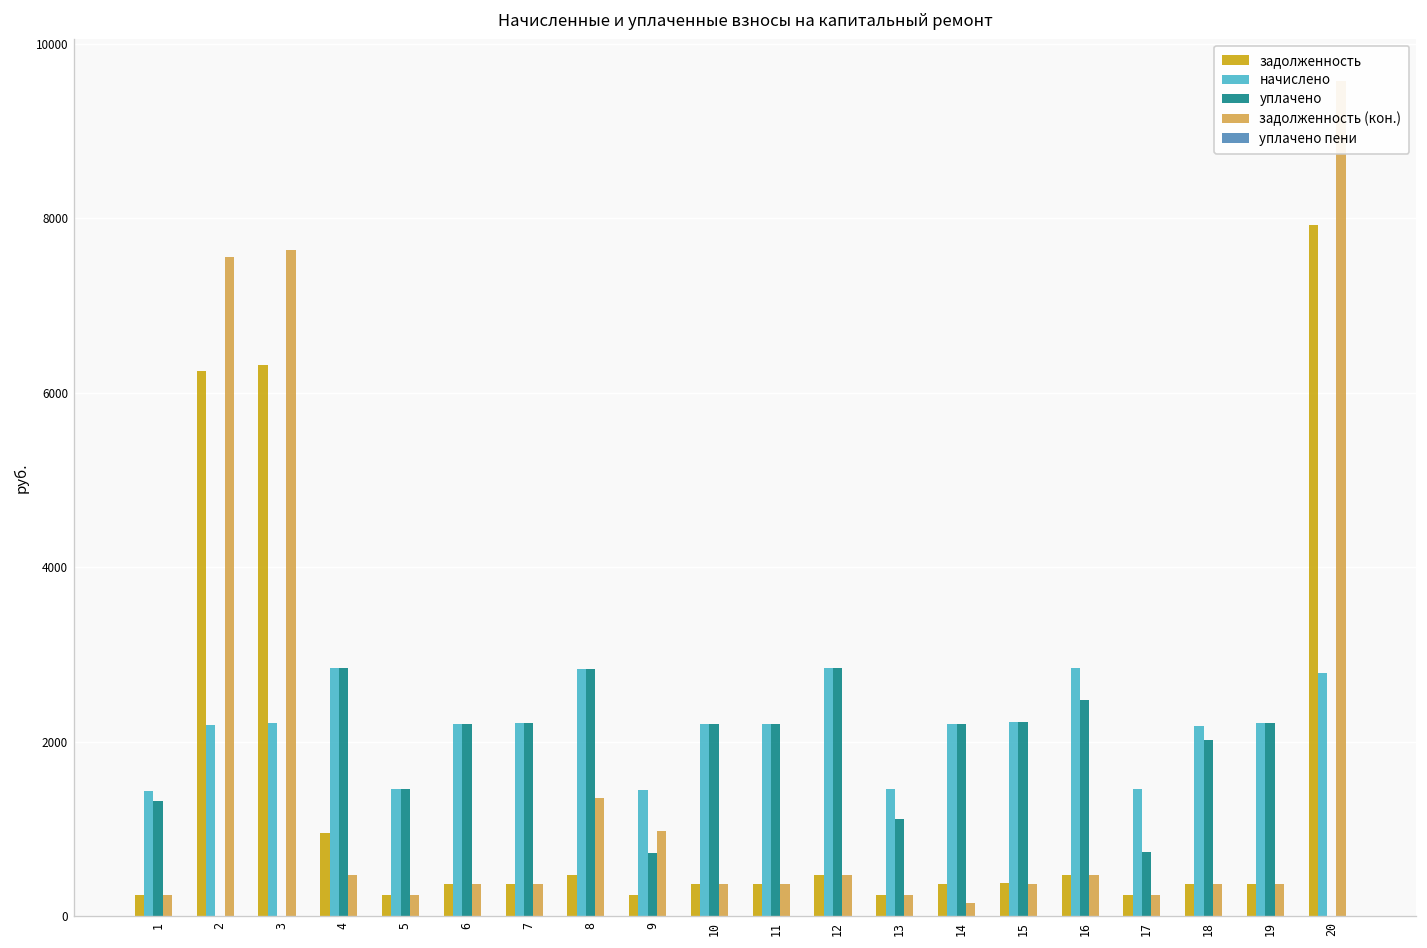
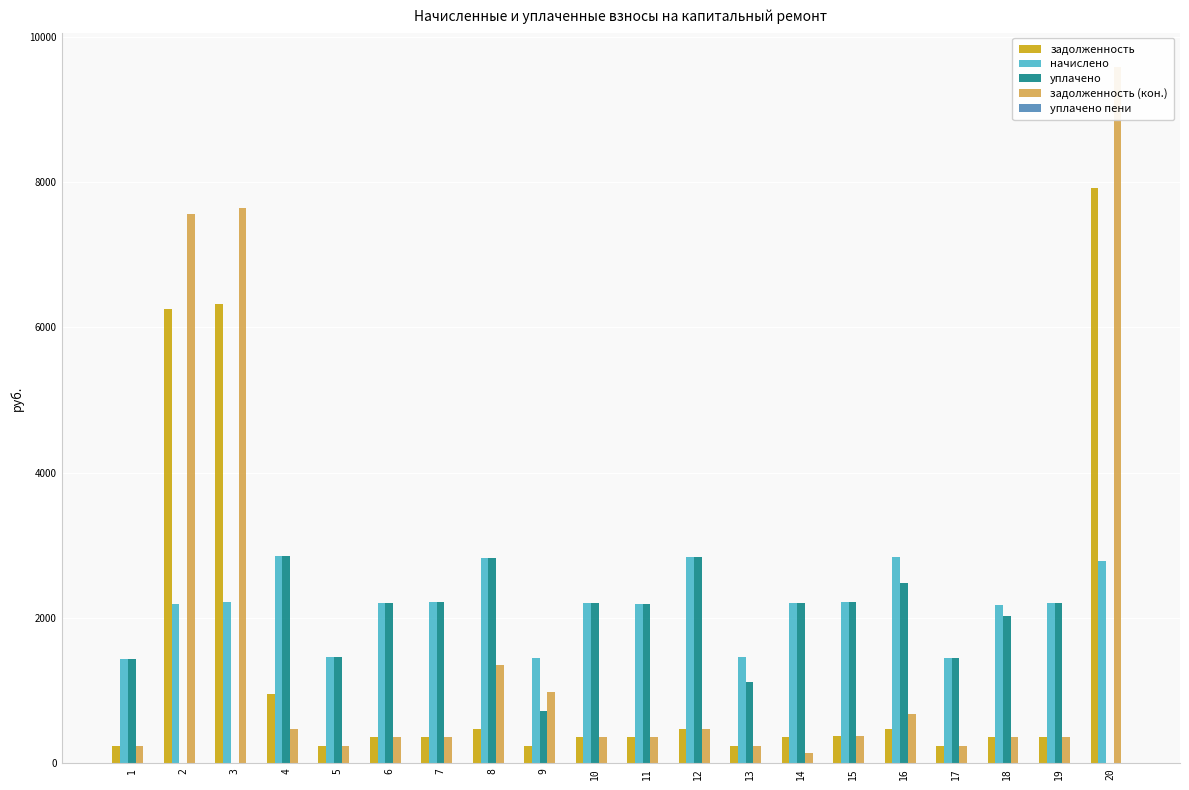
  {
    "задолженность": {
      "1": 200,
      "2": 6200,
      "3": 6300,
      "4": 1000,
      "5": 200,
      "6": 400,
      "7": 400,
      "8": 500,
      "9": 200,
      "10": 400,
      "11": 400,
      "12": 500,
      "13": 200,
      "14": 400,
      "15": 400,
      "16": 500,
      "17": 200,
      "18": 400,
      "19": 400,
      "20": 7900
    },
    "уплачено": {
-     "1": 1300,
+     "1": 1400,
      "2": 0,
      "3": 0,
      "4": 2800,
      "5": 1500,
      "6": 2200,
      "7": 2200,
      "8": 2800,
      "9": 700,
      "10": 2200,
      "11": 2200,
      "12": 2800,
      "13": 1100,
      "14": 2200,
      "15": 2200,
      "16": 2500,
-     "17": 700,
+     "17": 1500,
      "18": 2000,
      "19": 2200,
      "20": 0
    },
    "задолженность (кон.)": {
      "1": 200,
      "2": 7600,
      "3": 7600,
      "4": 500,
      "5": 200,
      "6": 400,
      "7": 400,
      "8": 1400,
      "9": 1000,
      "10": 400,
      "11": 400,
      "12": 500,
      "13": 200,
      "14": 100,
      "15": 400,
-     "16": 500,
+     "16": 700,
      "17": 200,
      "18": 400,
      "19": 400
    }
  }
